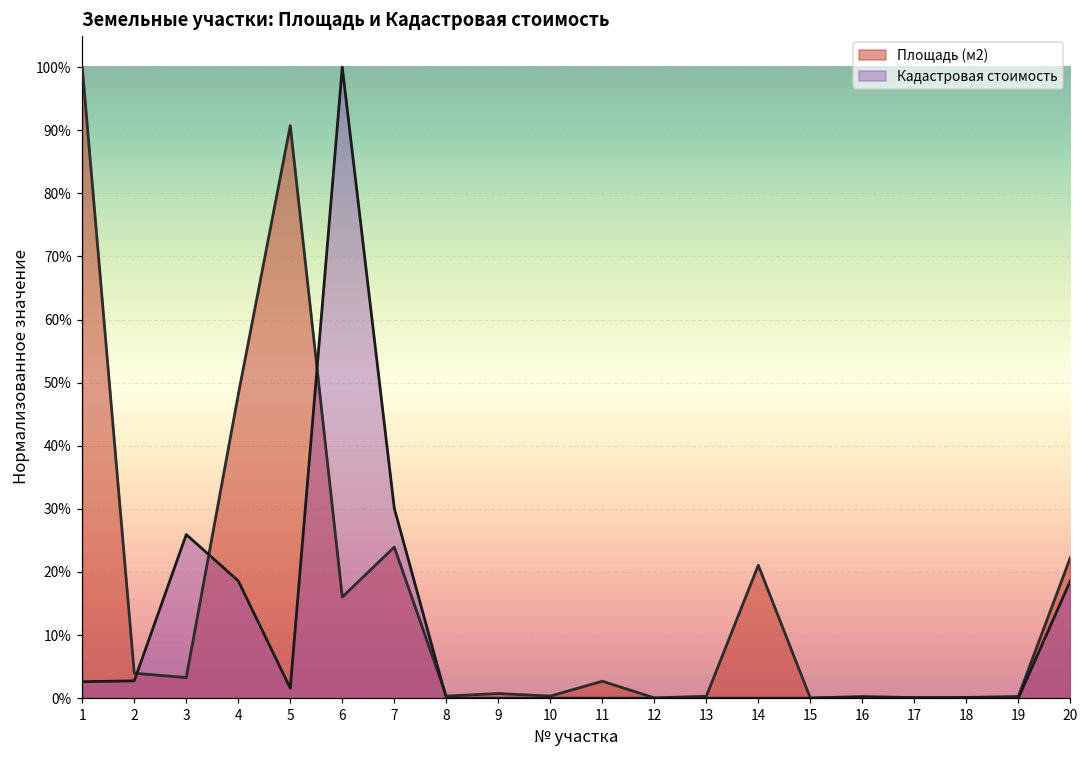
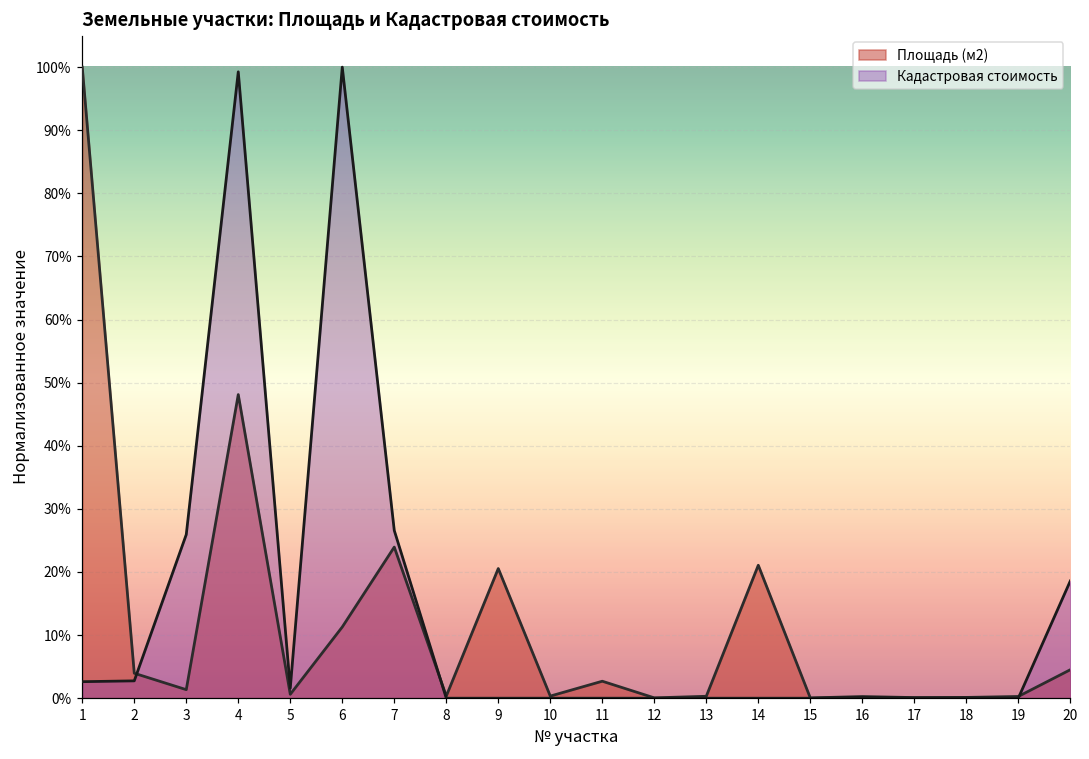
  {
    "Площадь (м2)": {
      "1": "100%",
      "2": "4%",
-     "3": "3%",
+     "3": "1%",
      "4": "48%",
-     "5": "91%",
-     "6": "16%",
+     "5": "1%",
+     "6": "11%",
      "7": "24%",
-     "9": "1%",
+     "9": "21%",
      "11": "3%",
      "14": "21%",
-     "20": "22%"
+     "20": "5%"
    },
    "Кадастровая стоимость": {
      "1": "3%",
      "2": "3%",
      "3": "26%",
-     "4": "19%",
+     "4": "99%",
      "5": "2%",
      "6": "100%",
-     "7": "30%",
+     "7": "27%",
      "9": "0%",
      "11": "0%",
      "14": "0%",
      "20": "19%"
    }
  }
